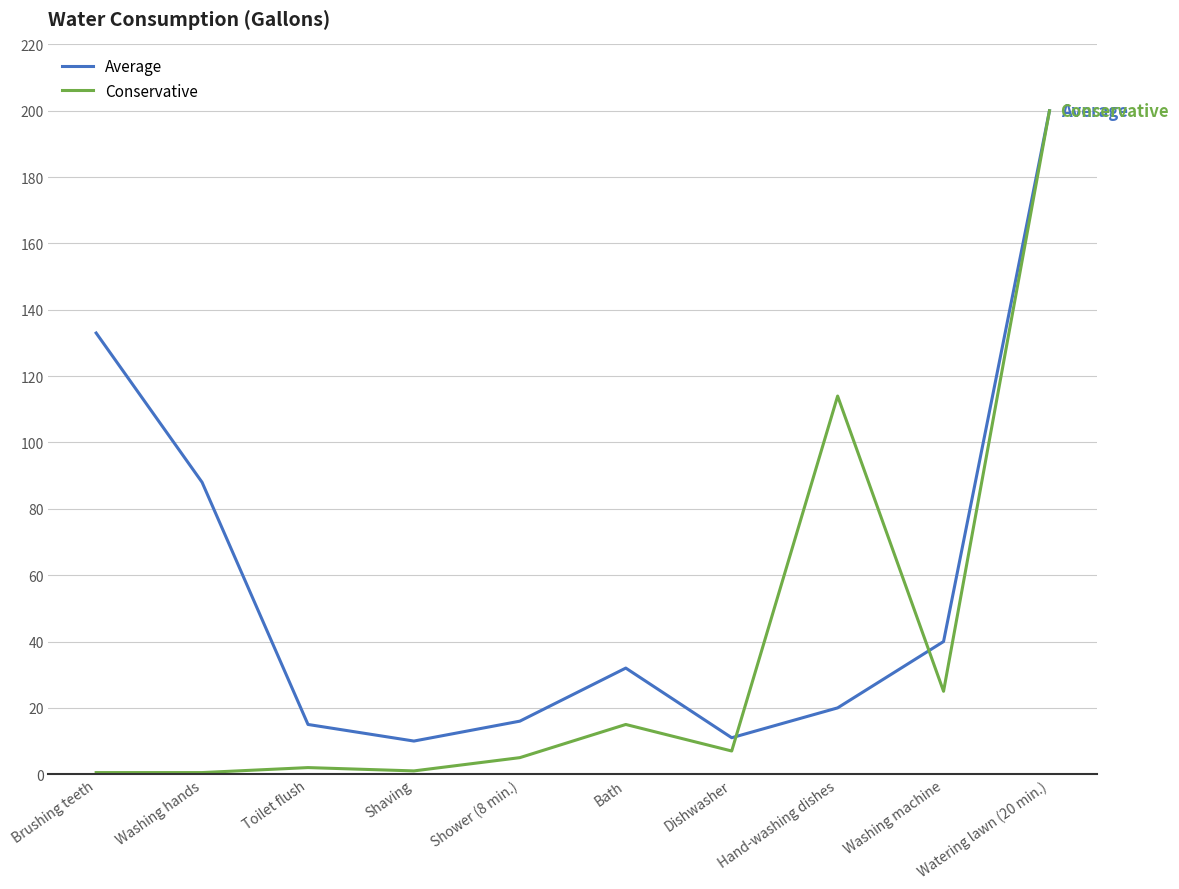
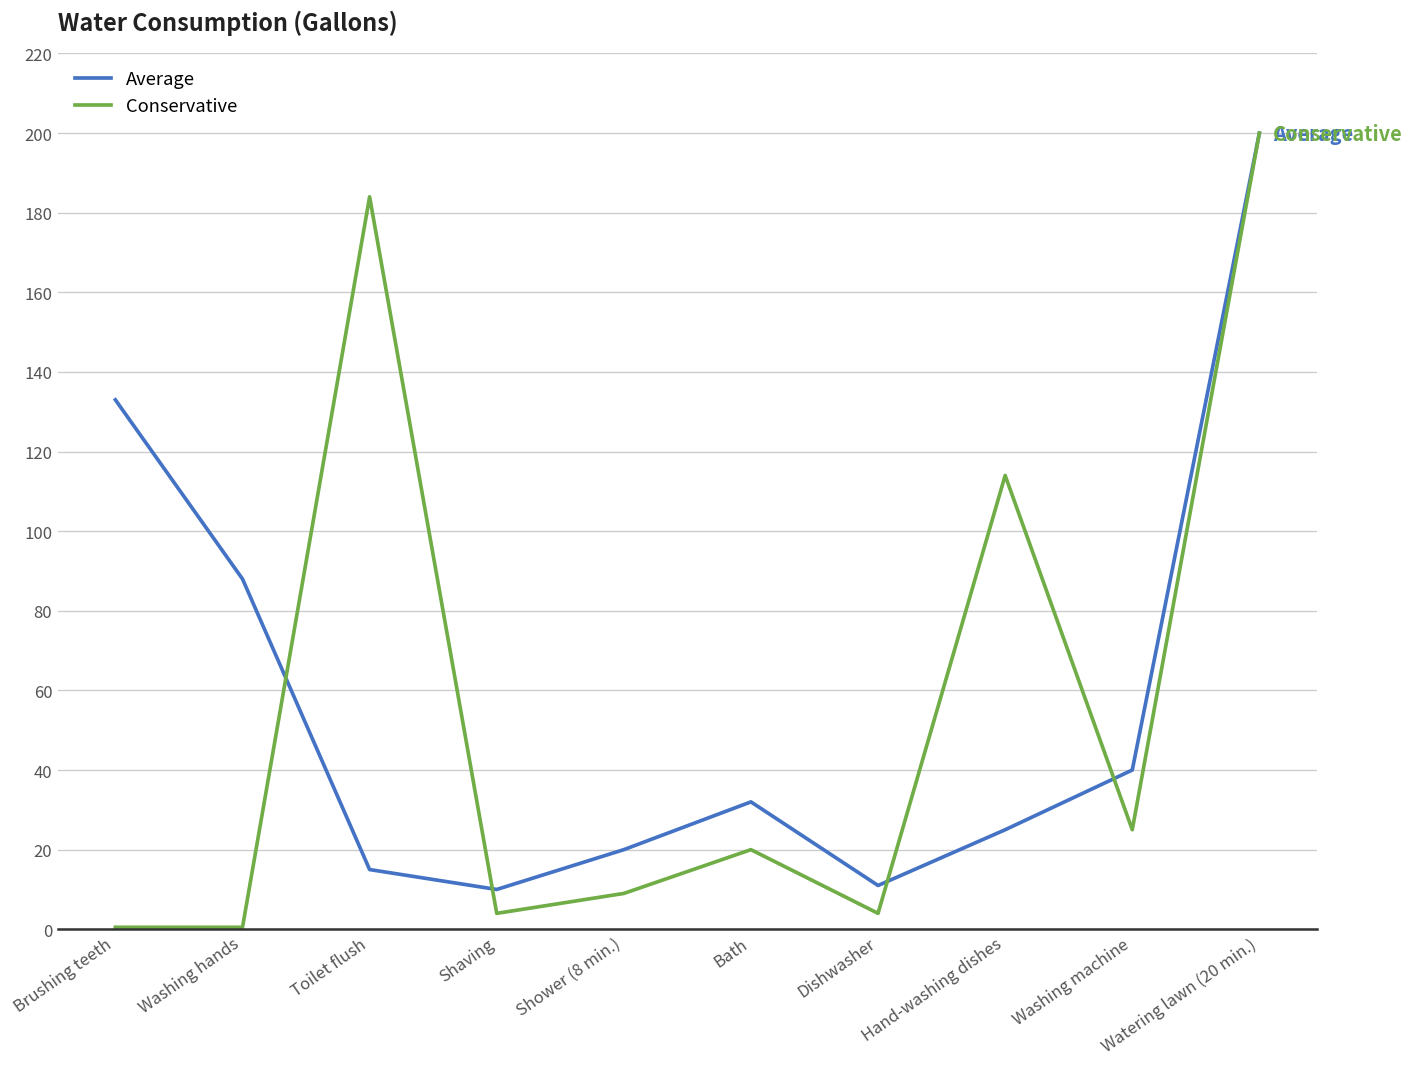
  {
    "Average": {
      "Brushing teeth": 133,
      "Washing hands": 88,
      "Toilet flush": 15,
      "Shaving": 10,
-     "Shower (8 min.)": 16,
+     "Shower (8 min.)": 20,
      "Bath": 32,
      "Dishwasher": 11,
-     "Hand-washing dishes": 20,
+     "Hand-washing dishes": 25,
      "Washing machine": 40
    },
    "Conservative": {
      "Brushing teeth": 1,
      "Washing hands": 1,
-     "Toilet flush": 2,
-     "Shaving": 1,
-     "Shower (8 min.)": 5,
-     "Bath": 15,
-     "Dishwasher": 7,
+     "Toilet flush": 184,
+     "Shaving": 4,
+     "Shower (8 min.)": 9,
+     "Bath": 20,
+     "Dishwasher": 4,
      "Hand-washing dishes": 114,
      "Washing machine": 25
    }
  }
